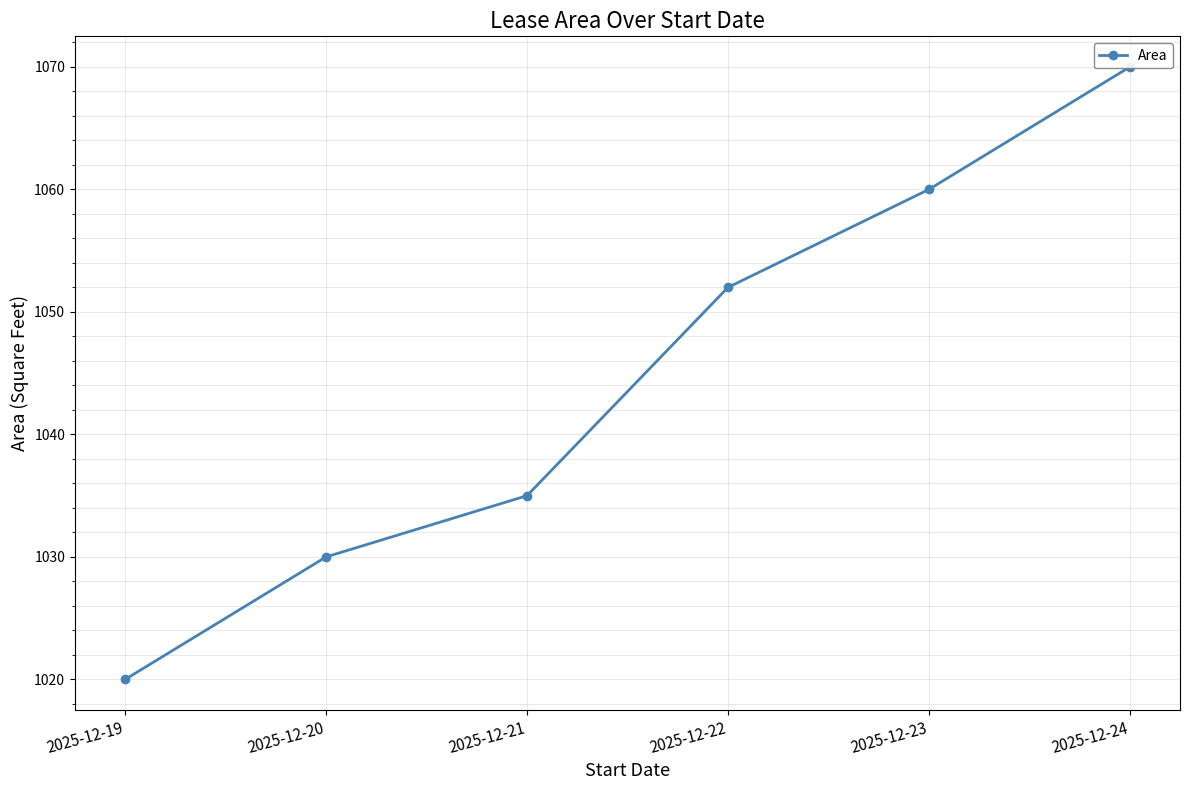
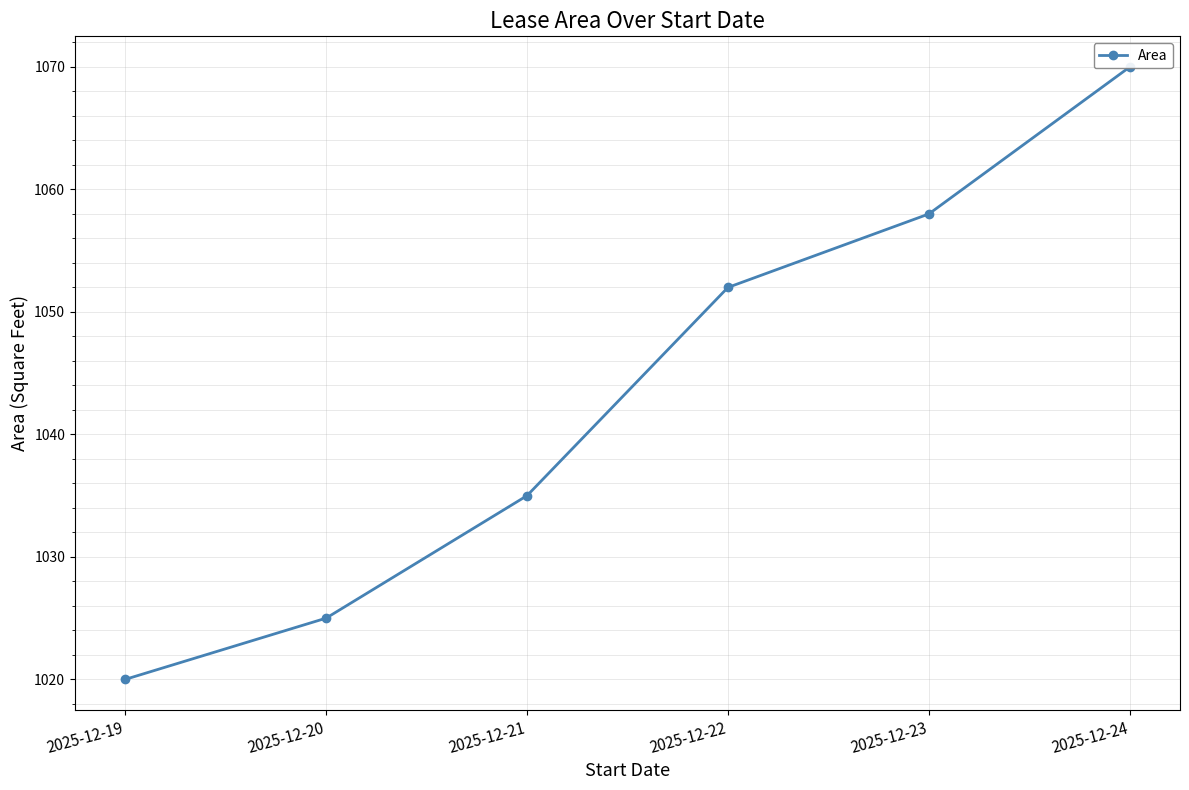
  {
    "2025-12-19": 1020,
-   "2025-12-20": 1030,
+   "2025-12-20": 1025,
    "2025-12-21": 1035,
    "2025-12-22": 1052,
-   "2025-12-23": 1060
+   "2025-12-23": 1058
  }
